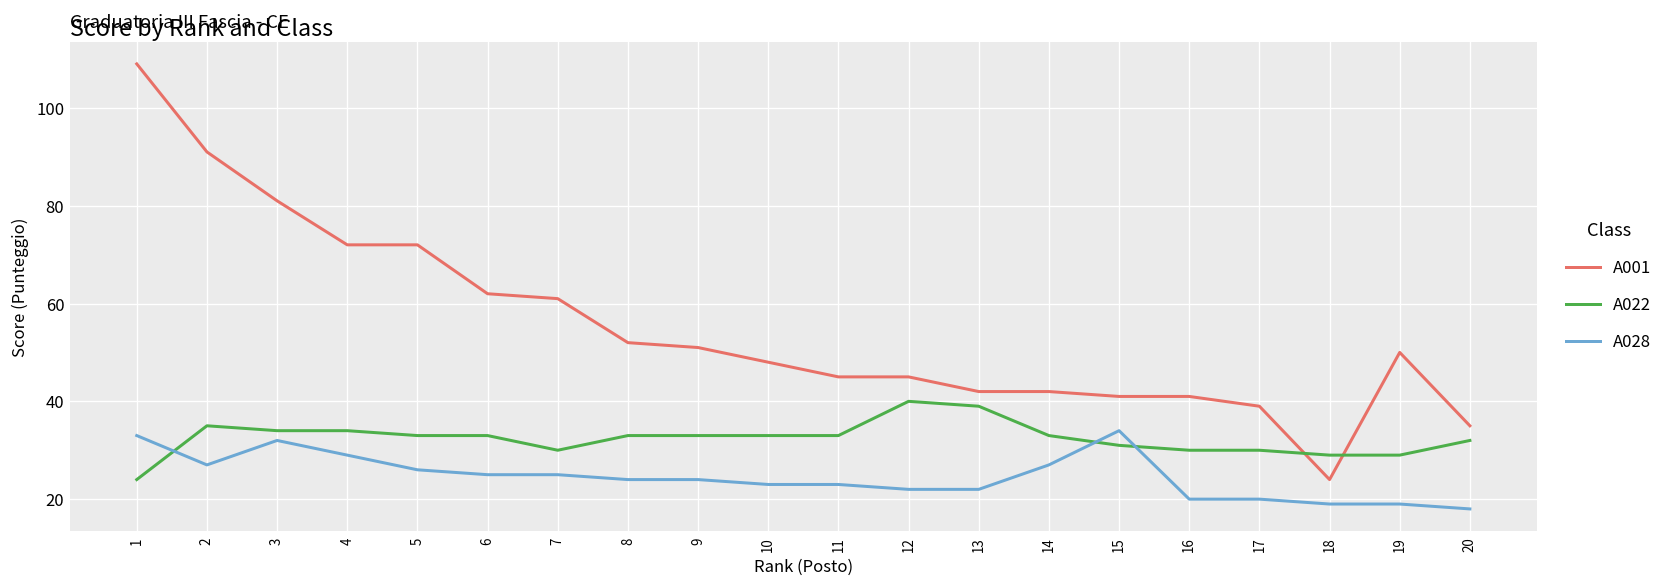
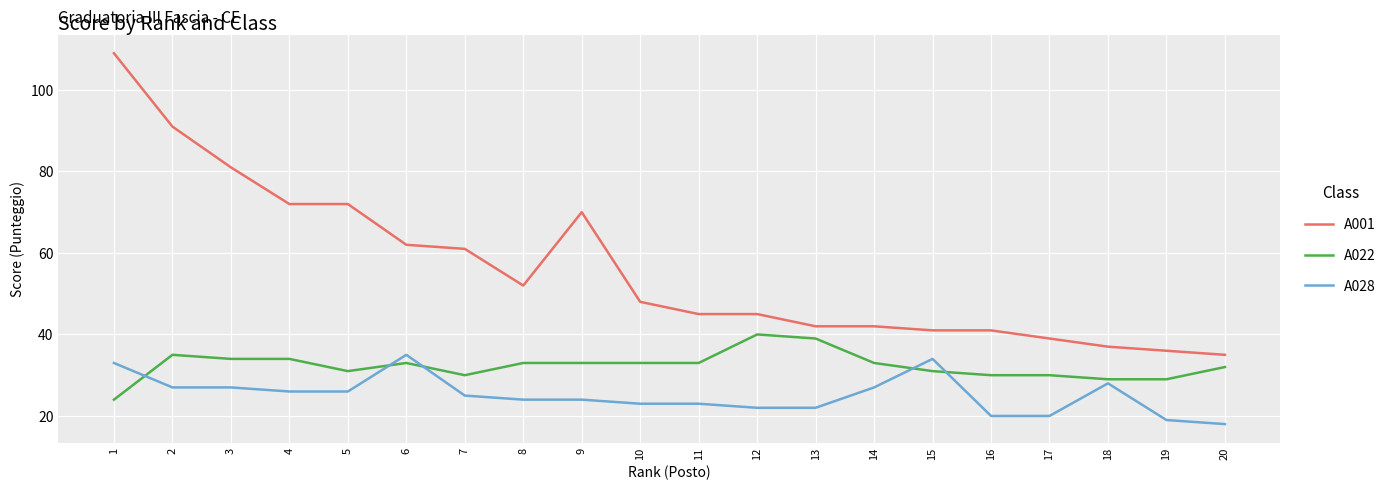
  {
    "A001": {
      "1": 109,
      "2": 91,
      "3": 81,
      "4": 72,
      "5": 72,
      "6": 62,
      "7": 61,
      "8": 52,
-     "9": 51,
+     "9": 70,
      "10": 48,
      "11": 45,
      "12": 45,
      "13": 42,
      "14": 42,
      "15": 41,
      "16": 41,
      "17": 39,
-     "18": 24,
-     "19": 50,
+     "18": 37,
+     "19": 36,
      "20": 35
    },
    "A022": {
      "1": 24,
      "2": 35,
      "3": 34,
      "4": 34,
-     "5": 33,
+     "5": 31,
      "6": 33,
      "7": 30,
      "8": 33,
      "9": 33,
      "10": 33,
      "11": 33,
      "12": 40,
      "13": 39,
      "14": 33,
      "15": 31,
      "16": 30,
      "17": 30,
      "18": 29,
      "19": 29,
      "20": 32
    },
    "A028": {
      "1": 33,
      "2": 27,
-     "3": 32,
-     "4": 29,
+     "3": 27,
+     "4": 26,
      "5": 26,
-     "6": 25,
+     "6": 35,
      "7": 25,
      "8": 24,
      "9": 24,
      "10": 23,
      "11": 23,
      "12": 22,
      "13": 22,
      "14": 27,
      "15": 34,
      "16": 20,
      "17": 20,
-     "18": 19,
+     "18": 28,
      "19": 19,
      "20": 18
    }
  }
